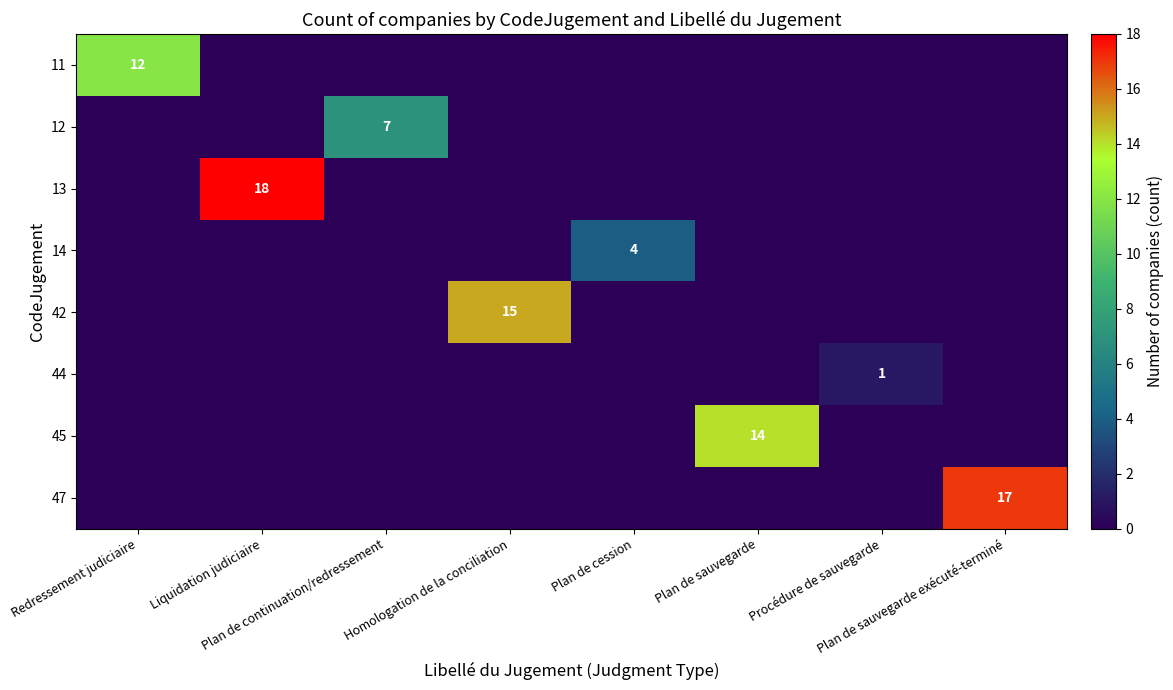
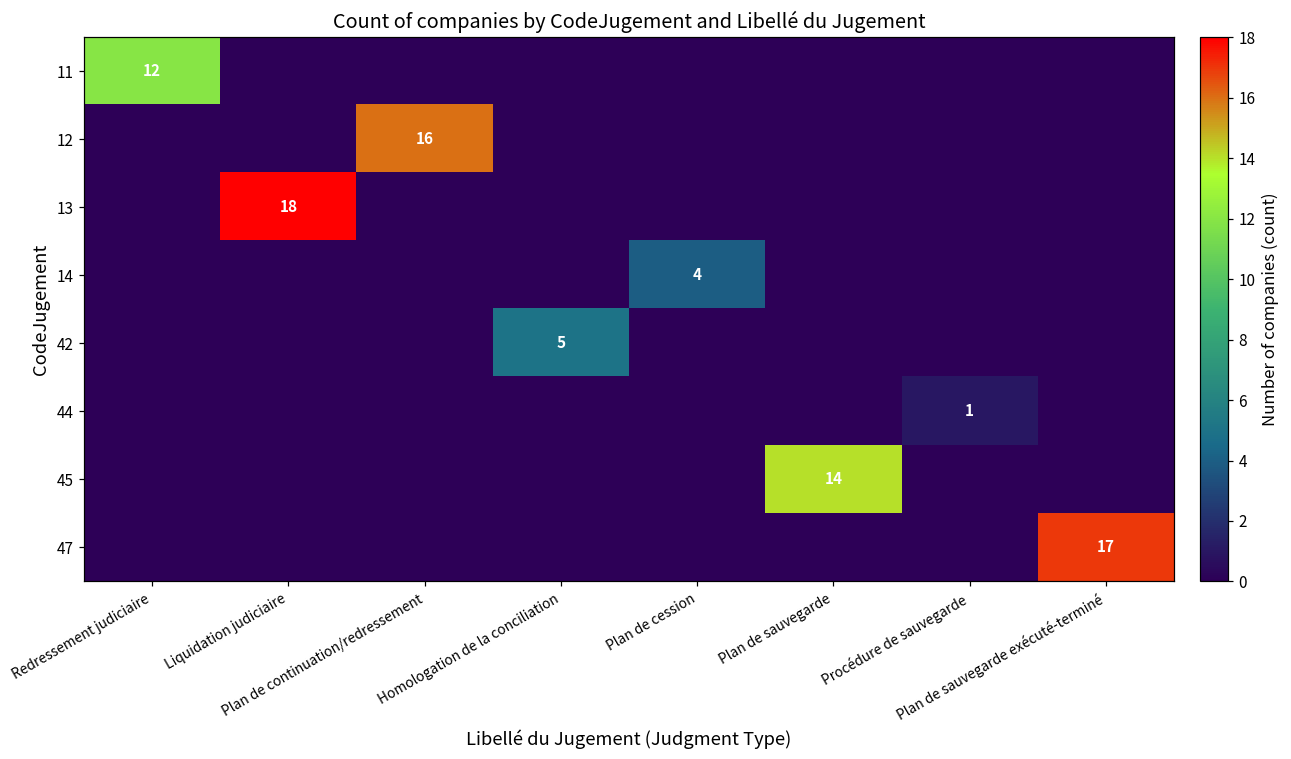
  {
    "11": {
      "Redressement judiciaire": 12
    },
    "12": {
-     "Plan de continuation/redressement": 7
+     "Plan de continuation/redressement": 16
    },
    "13": {
      "Liquidation judiciaire": 18
    },
    "14": {
      "Plan de cession": 4
    },
    "42": {
-     "Homologation de la conciliation": 15
+     "Homologation de la conciliation": 5
    },
    "44": {
      "Procédure de sauvegarde": 1
    },
    "45": {
      "Plan de sauvegarde": 14
    },
    "47": {
      "Plan de sauvegarde exécuté-terminé": 17
    }
  }
